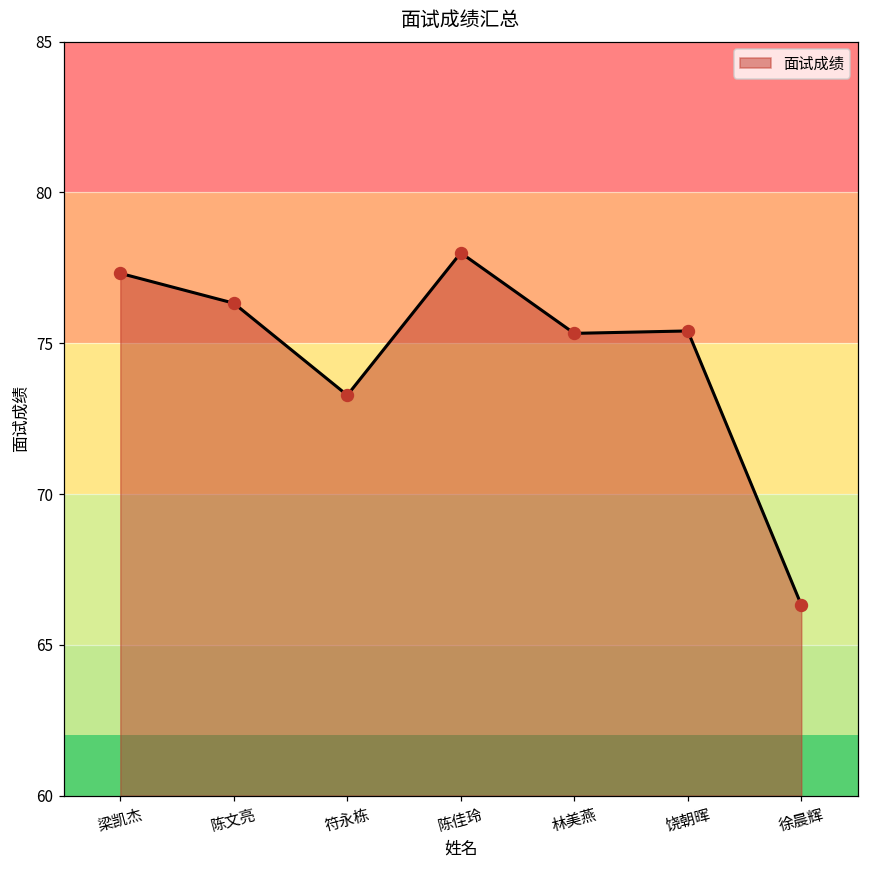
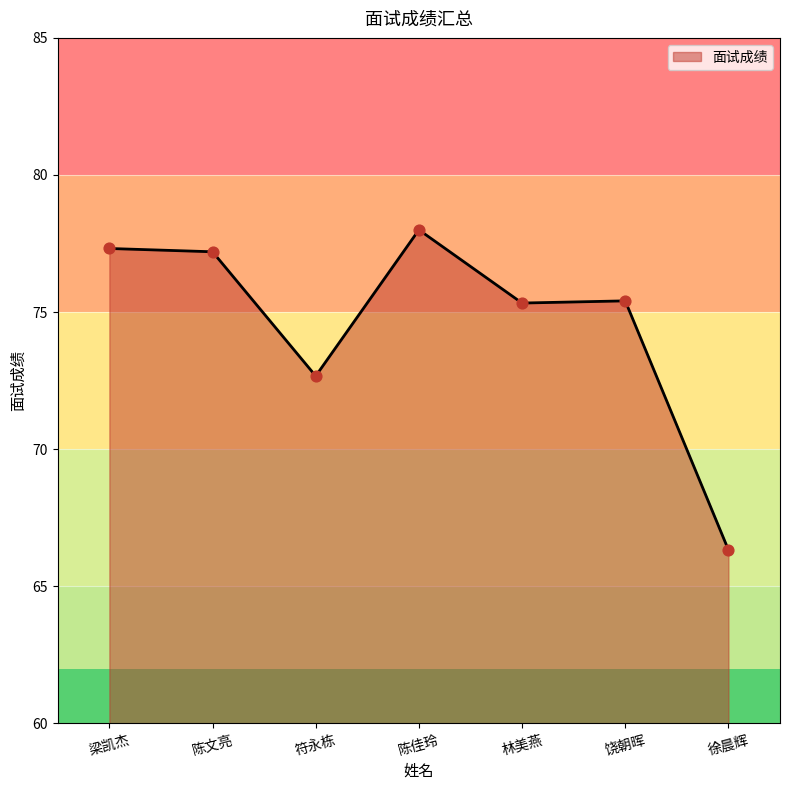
  {
    "梁凯杰": 77.3,
-   "陈文亮": 76.3,
-   "符永栋": 73.3,
+   "陈文亮": 77.2,
+   "符永栋": 72.7,
    "陈佳玲": 78.0,
    "林美燕": 75.3,
    "饶朝晖": 75.4,
    "徐晨辉": 66.3
  }
